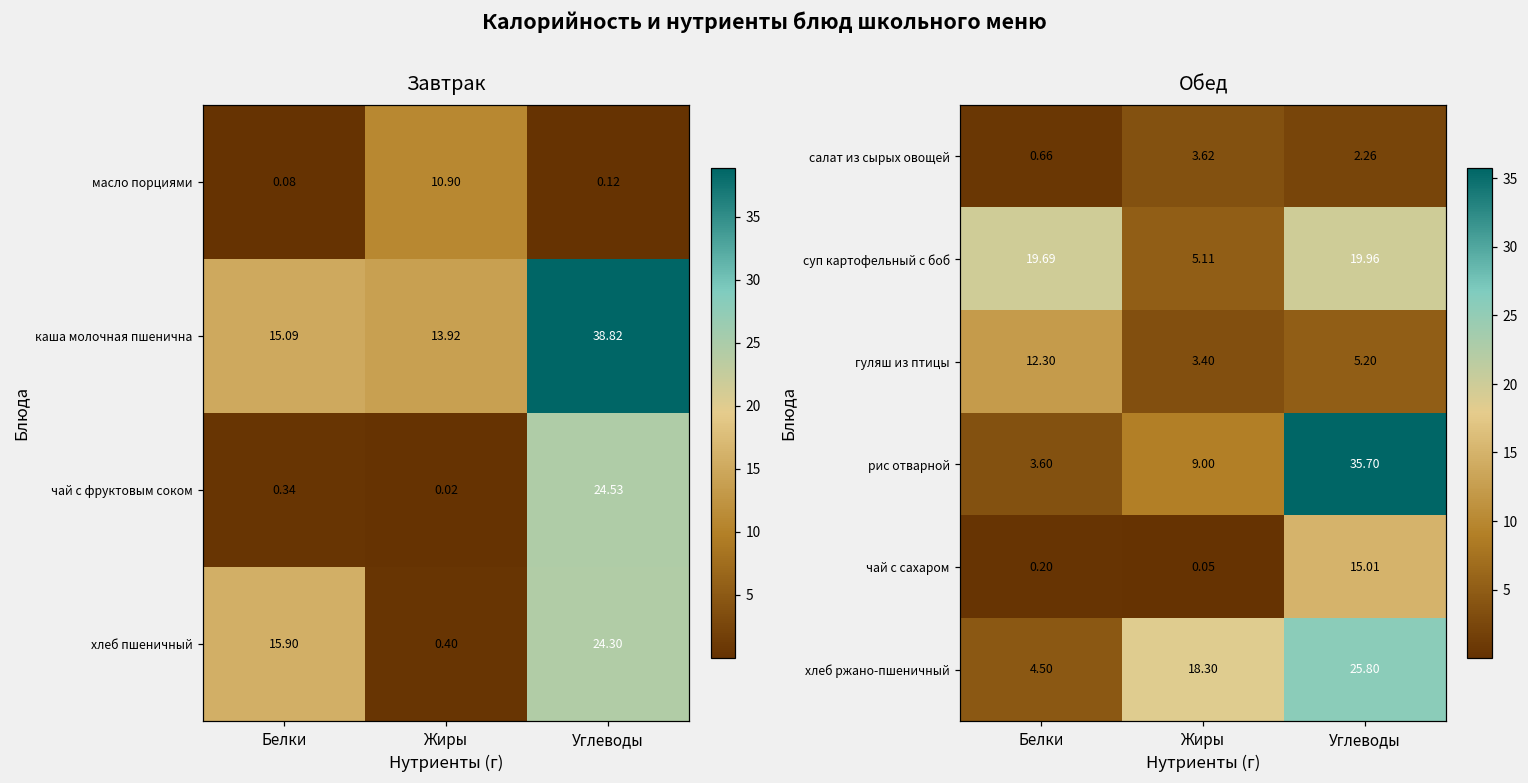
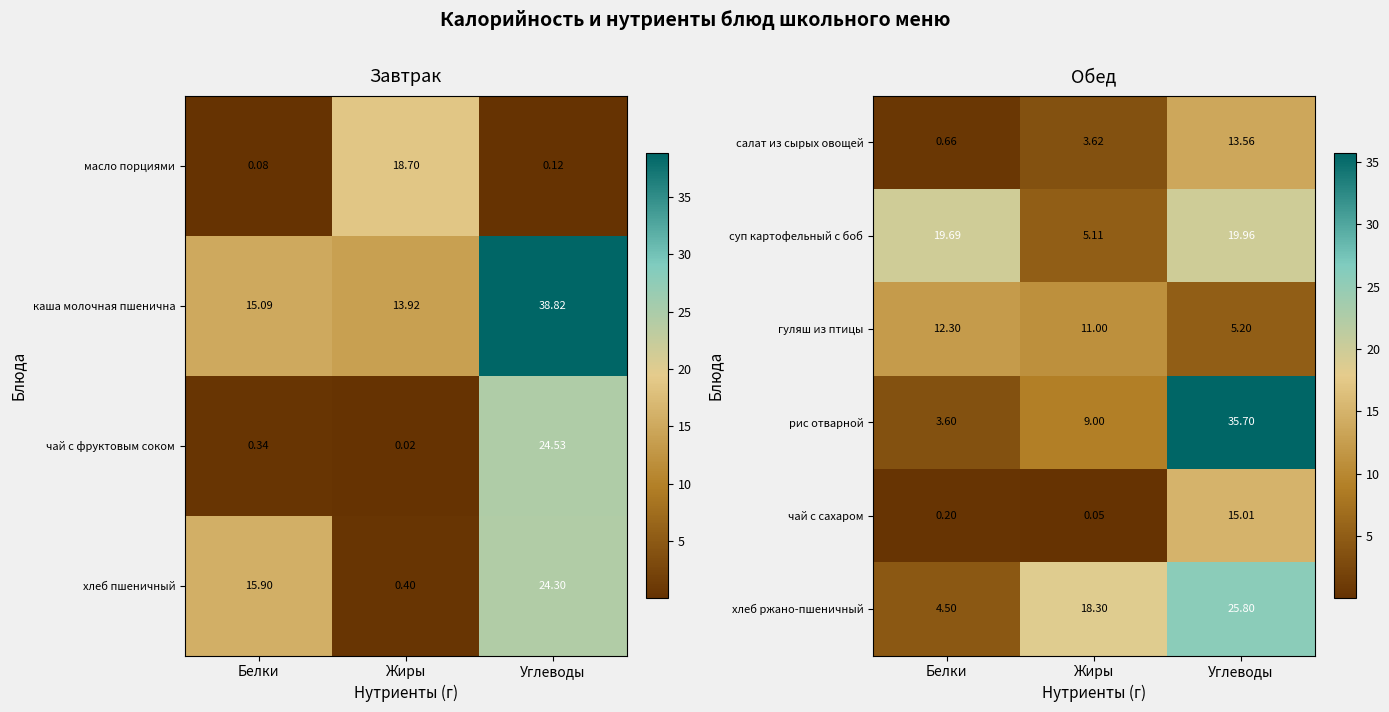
  {
    "Завтрак": {
      "масло порциями": {
        "Белки": 0.08,
-       "Жиры": 10.90,
+       "Жиры": 18.70,
        "Углеводы": 0.12
      },
      "каша молочная пшенична": {
        "Белки": 15.09,
        "Жиры": 13.92,
        "Углеводы": 38.82
      },
      "чай с фруктовым соком": {
        "Белки": 0.34,
        "Жиры": 0.02,
        "Углеводы": 24.53
      },
      "хлеб пшеничный": {
        "Белки": 15.90,
        "Жиры": 0.40,
        "Углеводы": 24.30
      }
    },
    "Обед": {
      "салат из сырых овощей": {
        "Белки": 0.66,
        "Жиры": 3.62,
-       "Углеводы": 2.26
+       "Углеводы": 13.56
      },
      "суп картофельный с боб": {
        "Белки": 19.69,
        "Жиры": 5.11,
        "Углеводы": 19.96
      },
      "гуляш из птицы": {
        "Белки": 12.30,
-       "Жиры": 3.40,
+       "Жиры": 11.00,
        "Углеводы": 5.20
      },
      "рис отварной": {
        "Белки": 3.60,
        "Жиры": 9.00,
        "Углеводы": 35.70
      },
      "чай с сахаром": {
        "Белки": 0.20,
        "Жиры": 0.05,
        "Углеводы": 15.01
      },
      "хлеб ржано-пшеничный": {
        "Белки": 4.50,
        "Жиры": 18.30,
        "Углеводы": 25.80
      }
    }
  }
